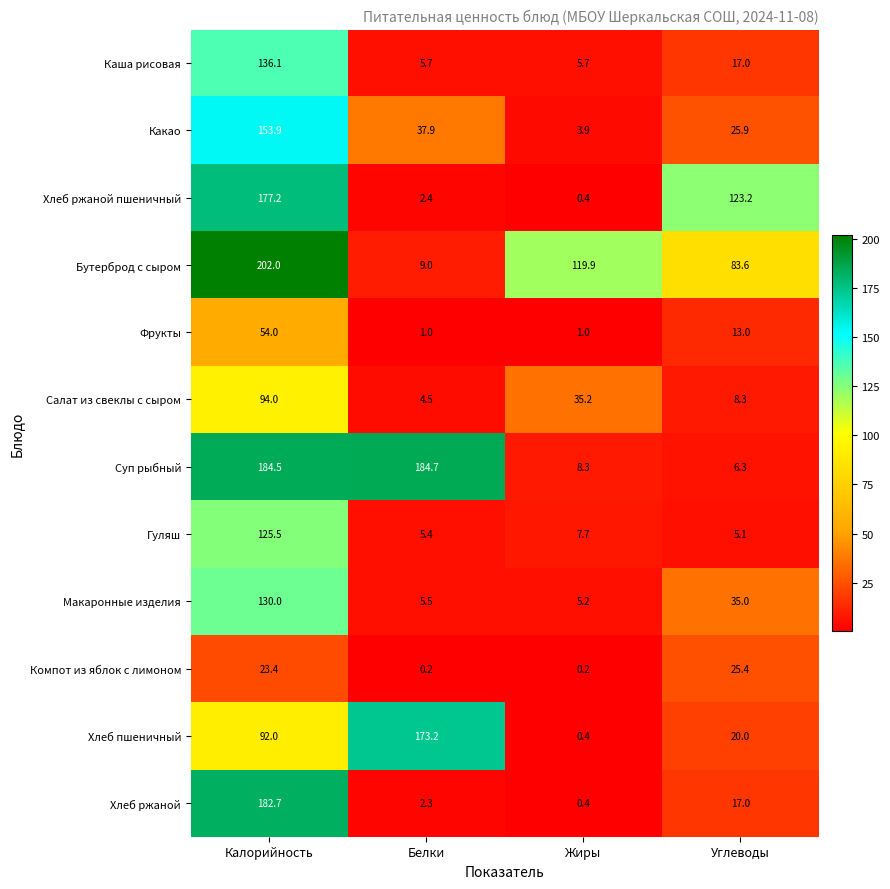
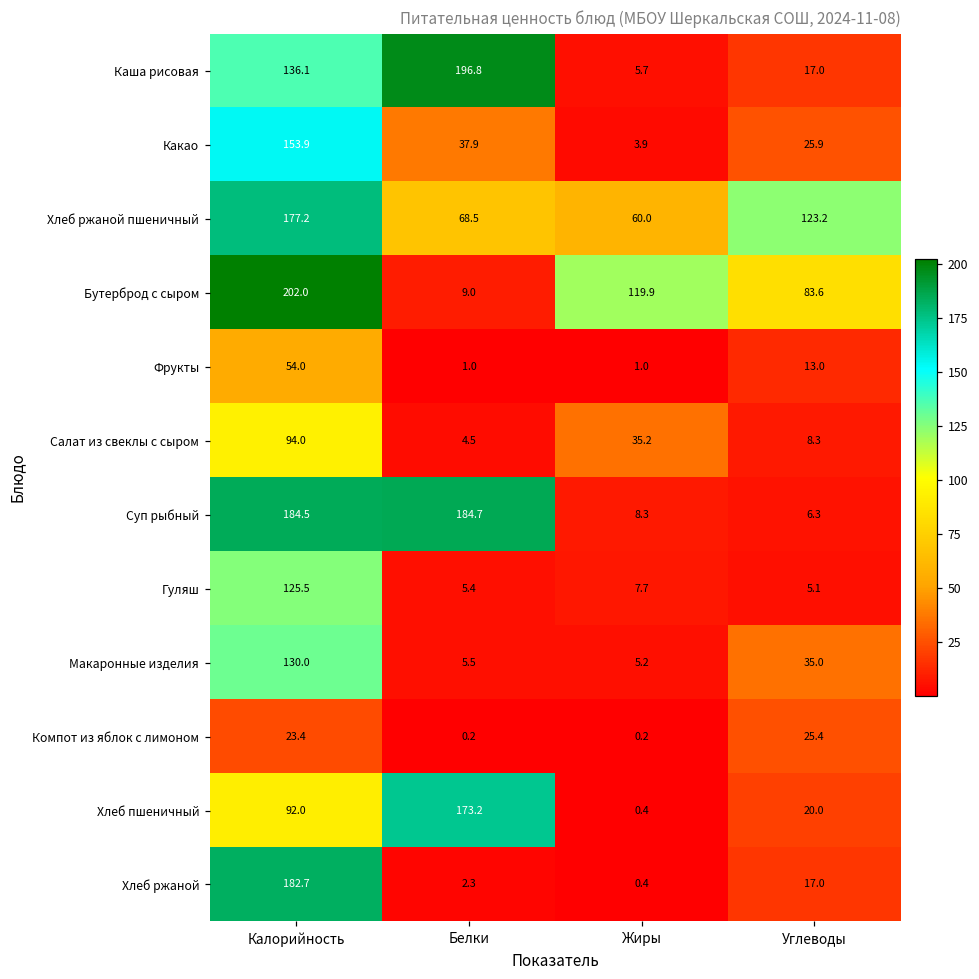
  {
    "Каша рисовая": {
      "Калорийность": 136.1,
-     "Белки": 5.7,
+     "Белки": 196.8,
      "Жиры": 5.7,
      "Углеводы": 17.0
    },
    "Какао": {
      "Калорийность": 153.9,
      "Белки": 37.9,
      "Жиры": 3.9,
      "Углеводы": 25.9
    },
    "Хлеб ржаной пшеничный": {
      "Калорийность": 177.2,
-     "Белки": 2.4,
-     "Жиры": 0.4,
+     "Белки": 68.5,
+     "Жиры": 60.0,
      "Углеводы": 123.2
    },
    "Бутерброд с сыром": {
      "Калорийность": 202.0,
      "Белки": 9.0,
      "Жиры": 119.9,
      "Углеводы": 83.6
    },
    "Фрукты": {
      "Калорийность": 54.0,
      "Белки": 1.0,
      "Жиры": 1.0,
      "Углеводы": 13.0
    },
    "Салат из свеклы с сыром": {
      "Калорийность": 94.0,
      "Белки": 4.5,
      "Жиры": 35.2,
      "Углеводы": 8.3
    },
    "Суп рыбный": {
      "Калорийность": 184.5,
      "Белки": 184.7,
      "Жиры": 8.3,
      "Углеводы": 6.3
    },
    "Гуляш": {
      "Калорийность": 125.5,
      "Белки": 5.4,
      "Жиры": 7.7,
      "Углеводы": 5.1
    },
    "Макаронные изделия": {
      "Калорийность": 130.0,
      "Белки": 5.5,
      "Жиры": 5.2,
      "Углеводы": 35.0
    },
    "Компот из яблок с лимоном": {
      "Калорийность": 23.4,
      "Белки": 0.2,
      "Жиры": 0.2,
      "Углеводы": 25.4
    },
    "Хлеб пшеничный": {
      "Калорийность": 92.0,
      "Белки": 173.2,
      "Жиры": 0.4,
      "Углеводы": 20.0
    },
    "Хлеб ржаной": {
      "Калорийность": 182.7,
      "Белки": 2.3,
      "Жиры": 0.4,
      "Углеводы": 17.0
    }
  }
